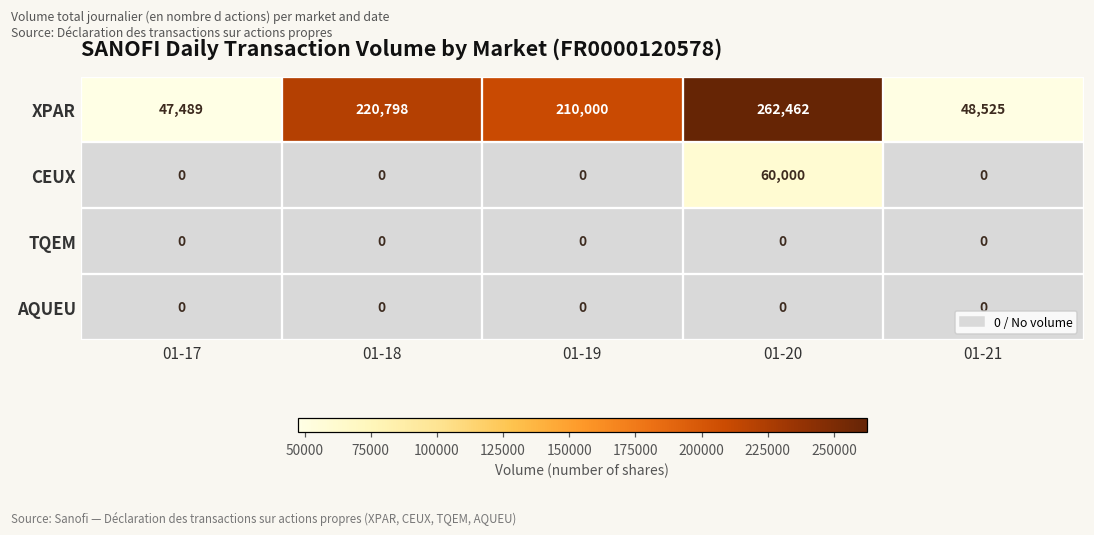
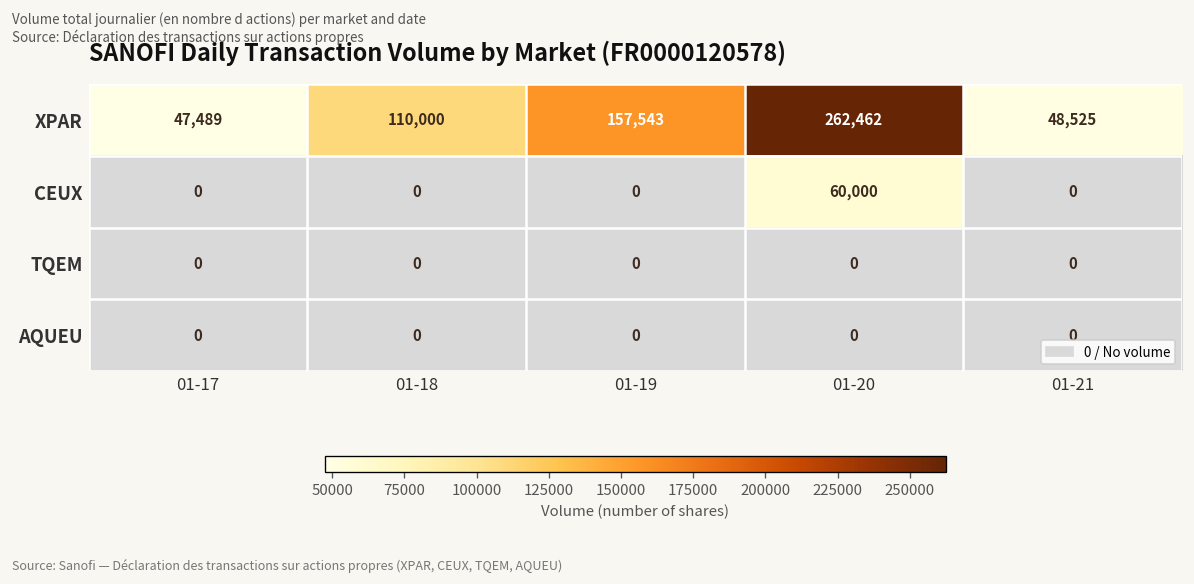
  {
    "XPAR": {
      "01-17": "47,489",
-     "01-18": "220,798",
-     "01-19": "210,000",
+     "01-18": "110,000",
+     "01-19": "157,543",
      "01-20": "262,462",
      "01-21": "48,525"
    },
    "CEUX": {
      "01-20": "60,000"
    }
  }
